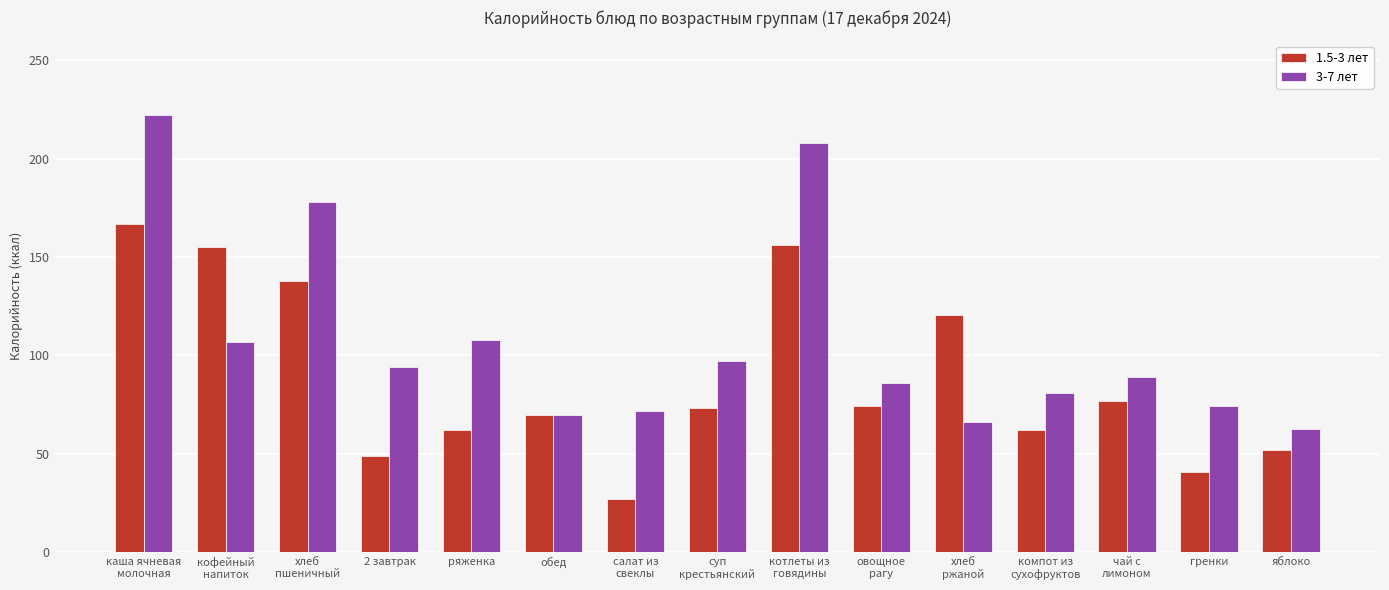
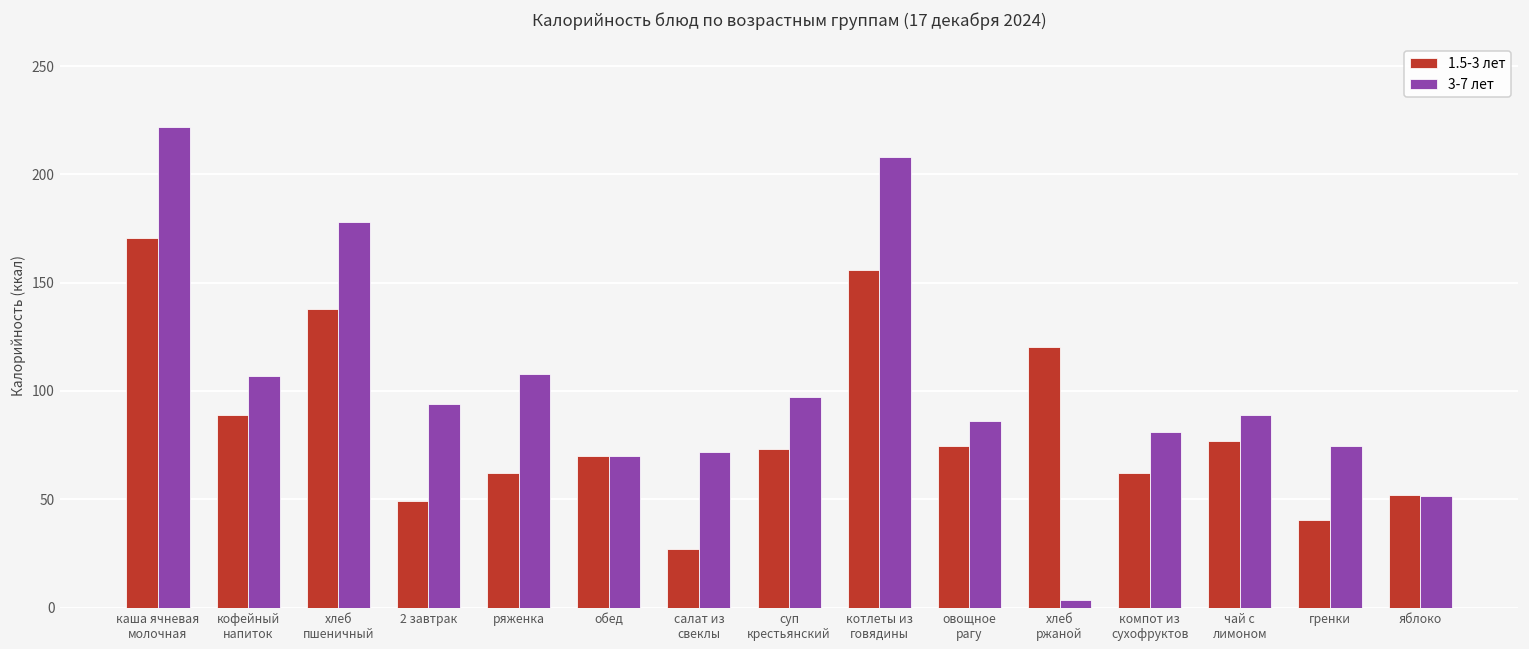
  {
    "1.5-3 лет": {
-     "каша ячневая молочная": 167,
-     "кофейный напиток": 155,
+     "каша ячневая молочная": 171,
+     "кофейный напиток": 89,
      "хлеб пшеничный": 138,
      "2 завтрак": 49,
      "ряженка": 62,
      "обед": 70,
      "салат из свеклы": 27,
      "суп крестьянский": 73,
      "котлеты из говядины": 156,
      "овощное рагу": 75,
      "хлеб ржаной": 120,
      "компот из сухофруктов": 62,
      "чай с лимоном": 77,
      "гренки": 41,
      "яблоко": 52
    },
    "3-7 лет": {
      "каша ячневая молочная": 222,
      "кофейный напиток": 107,
      "хлеб пшеничный": 178,
      "2 завтрак": 94,
      "ряженка": 108,
      "обед": 70,
      "салат из свеклы": 72,
      "суп крестьянский": 97,
      "котлеты из говядины": 208,
      "овощное рагу": 86,
-     "хлеб ржаной": 66,
+     "хлеб ржаной": 3,
      "компот из сухофруктов": 81,
      "чай с лимоном": 89,
      "гренки": 75,
-     "яблоко": 62
+     "яблоко": 51
    }
  }
